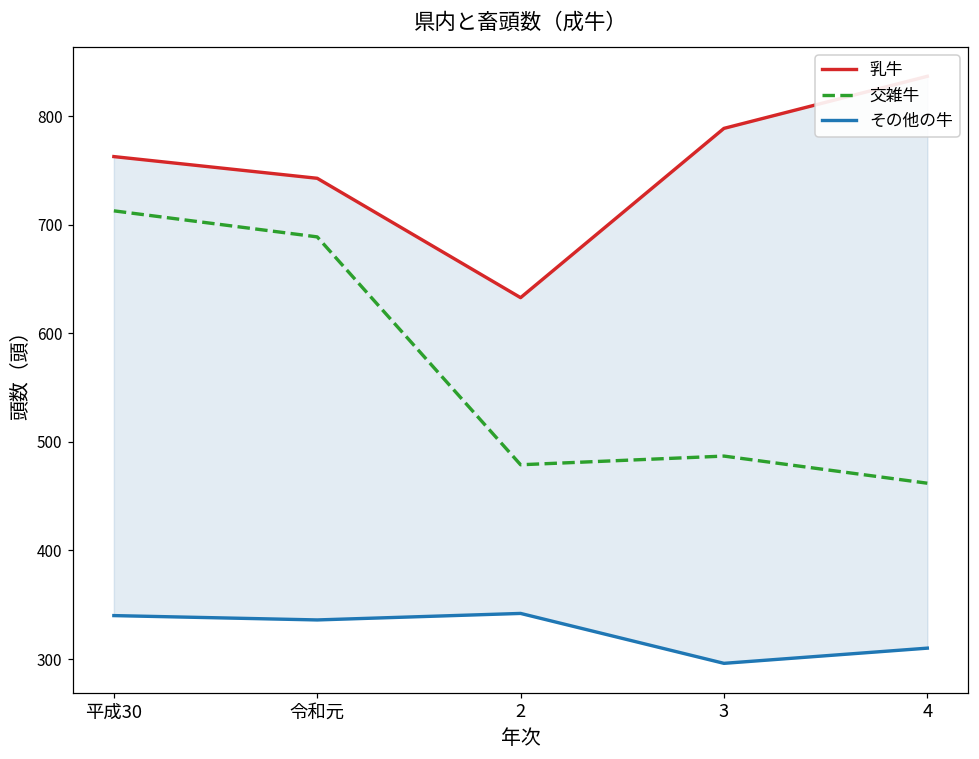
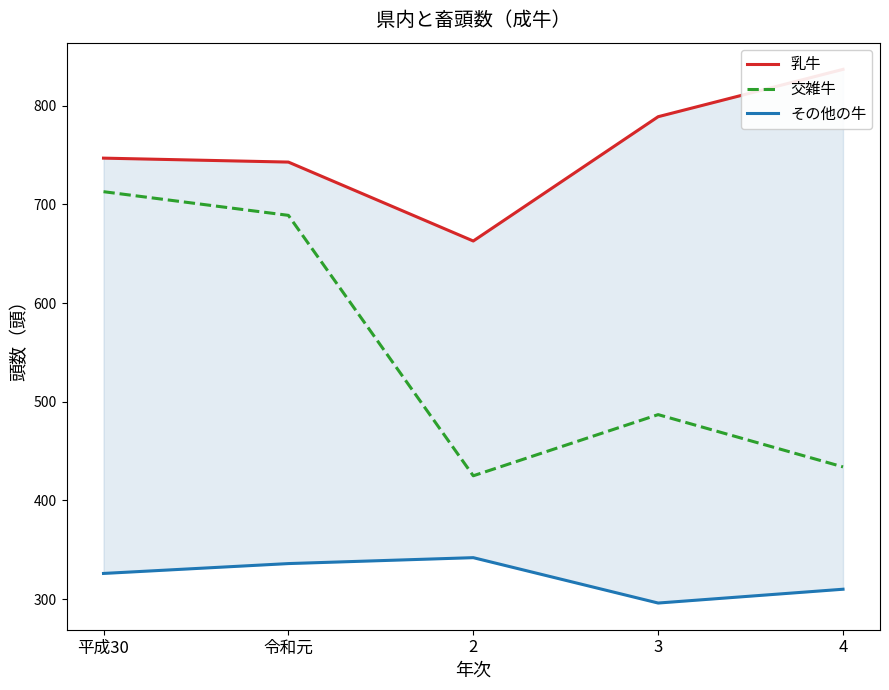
  {
    "乳牛": {
-     "平成30": 760,
+     "平成30": 750,
      "令和元": 740,
-     "2": 630,
+     "2": 660,
      "3": 790
    },
    "交雑牛": {
      "平成30": 710,
      "令和元": 690,
-     "2": 480,
+     "2": 430,
      "3": 490,
-     "4": 460
+     "4": 430
    },
    "その他の牛": {
-     "平成30": 340,
+     "平成30": 330,
      "令和元": 340,
      "2": 340,
      "3": 300,
      "4": 310
    }
  }
